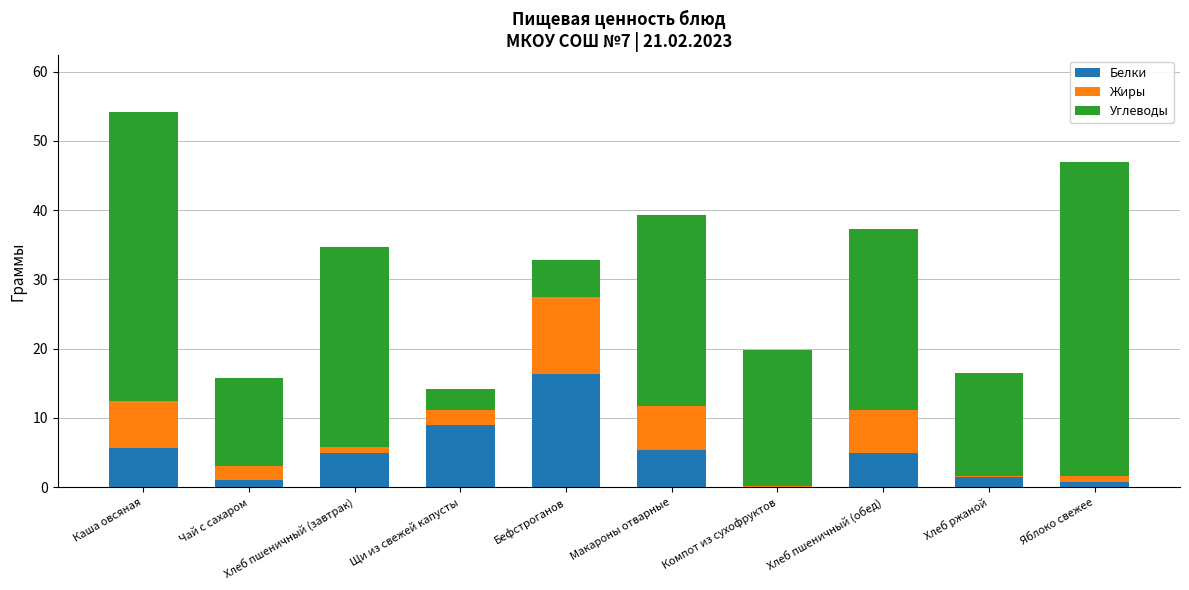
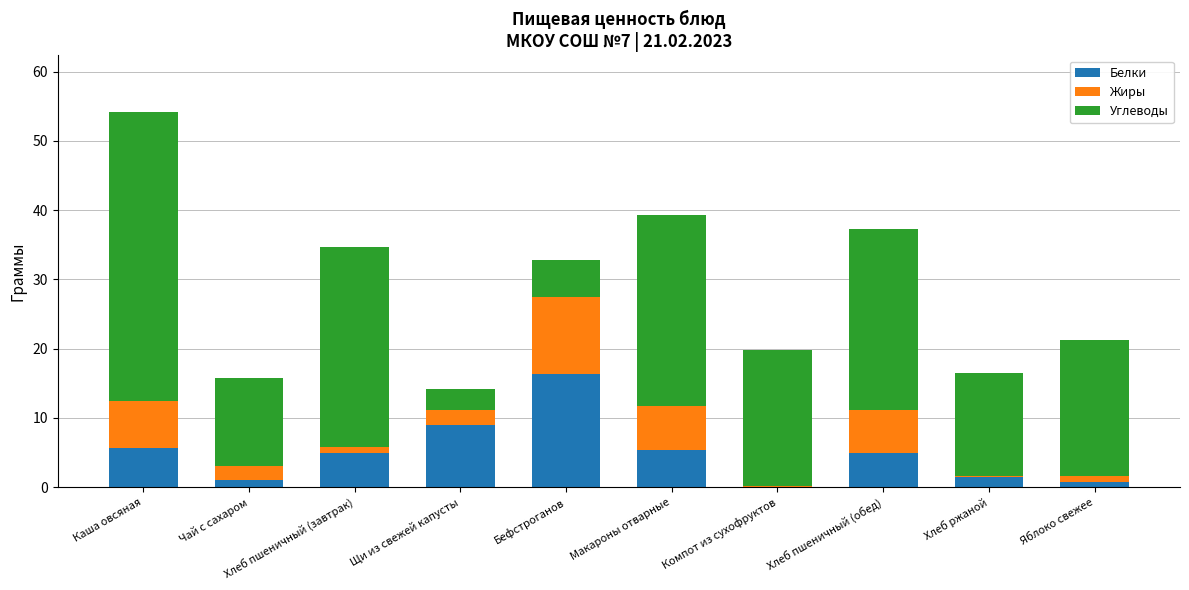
  {
    "Белки": {
      "Каша овсяная": 6,
      "Чай с сахаром": 1,
      "Хлеб пшеничный (завтрак)": 5,
      "Щи из свежей капусты": 9,
      "Бефстроганов": 16,
      "Макароны отварные": 5,
      "Хлеб пшеничный (обед)": 5,
      "Хлеб ржаной": 1,
      "Яблоко свежее": 1
    },
    "Жиры": {
      "Каша овсяная": 7,
      "Чай с сахаром": 2,
      "Хлеб пшеничный (завтрак)": 1,
      "Щи из свежей капусты": 2,
      "Бефстроганов": 11,
      "Макароны отварные": 6,
      "Хлеб пшеничный (обед)": 6,
      "Яблоко свежее": 1
    },
    "Углеводы": {
      "Каша овсяная": 42,
      "Чай с сахаром": 13,
      "Хлеб пшеничный (завтрак)": 29,
      "Щи из свежей капусты": 3,
      "Бефстроганов": 5,
      "Макароны отварные": 28,
      "Компот из сухофруктов": 20,
      "Хлеб пшеничный (обед)": 26,
      "Хлеб ржаной": 15,
-     "Яблоко свежее": 45
+     "Яблоко свежее": 20
    }
  }
